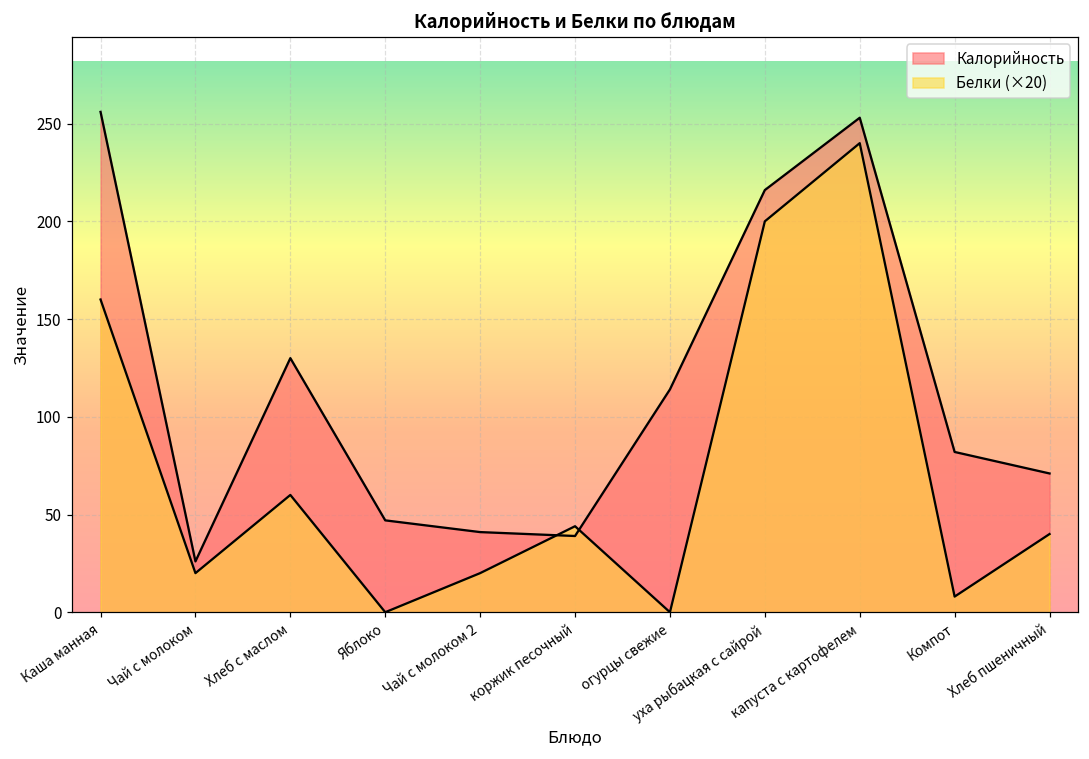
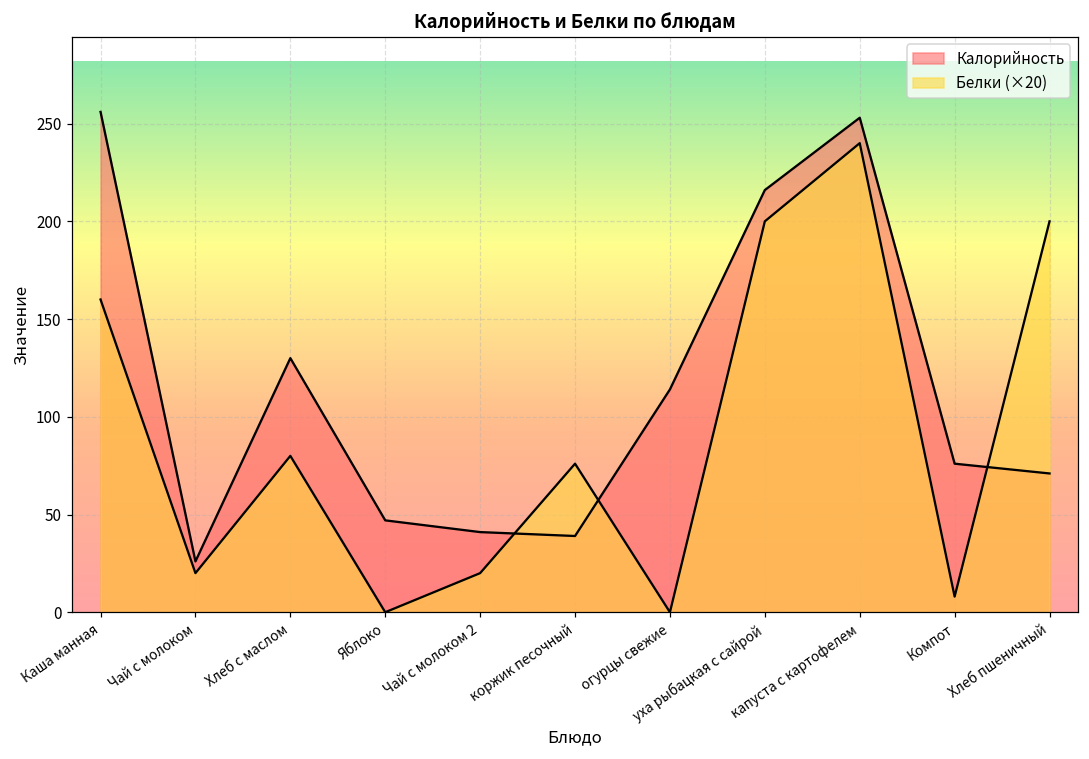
  {
    "Калорийность": {
      "Каша манная": 256,
      "Чай с молоком": 26,
      "Хлеб с маслом": 130,
      "Яблоко": 47,
      "Чай с молоком 2": 41,
      "коржик песочный": 39,
      "огурцы свежие": 114,
      "уха рыбацкая с сайрой": 216,
      "капуста с картофелем": 253,
-     "Компот": 82,
+     "Компот": 76,
      "Хлеб пшеничный": 71
    },
    "Белки (×20)": {
      "Каша манная": 160,
      "Чай с молоком": 20,
-     "Хлеб с маслом": 60,
+     "Хлеб с маслом": 80,
      "Яблоко": 0,
      "Чай с молоком 2": 20,
-     "коржик песочный": 44,
+     "коржик песочный": 76,
      "огурцы свежие": 0,
      "уха рыбацкая с сайрой": 200,
      "капуста с картофелем": 240,
      "Компот": 8,
-     "Хлеб пшеничный": 40
+     "Хлеб пшеничный": 200
    }
  }
